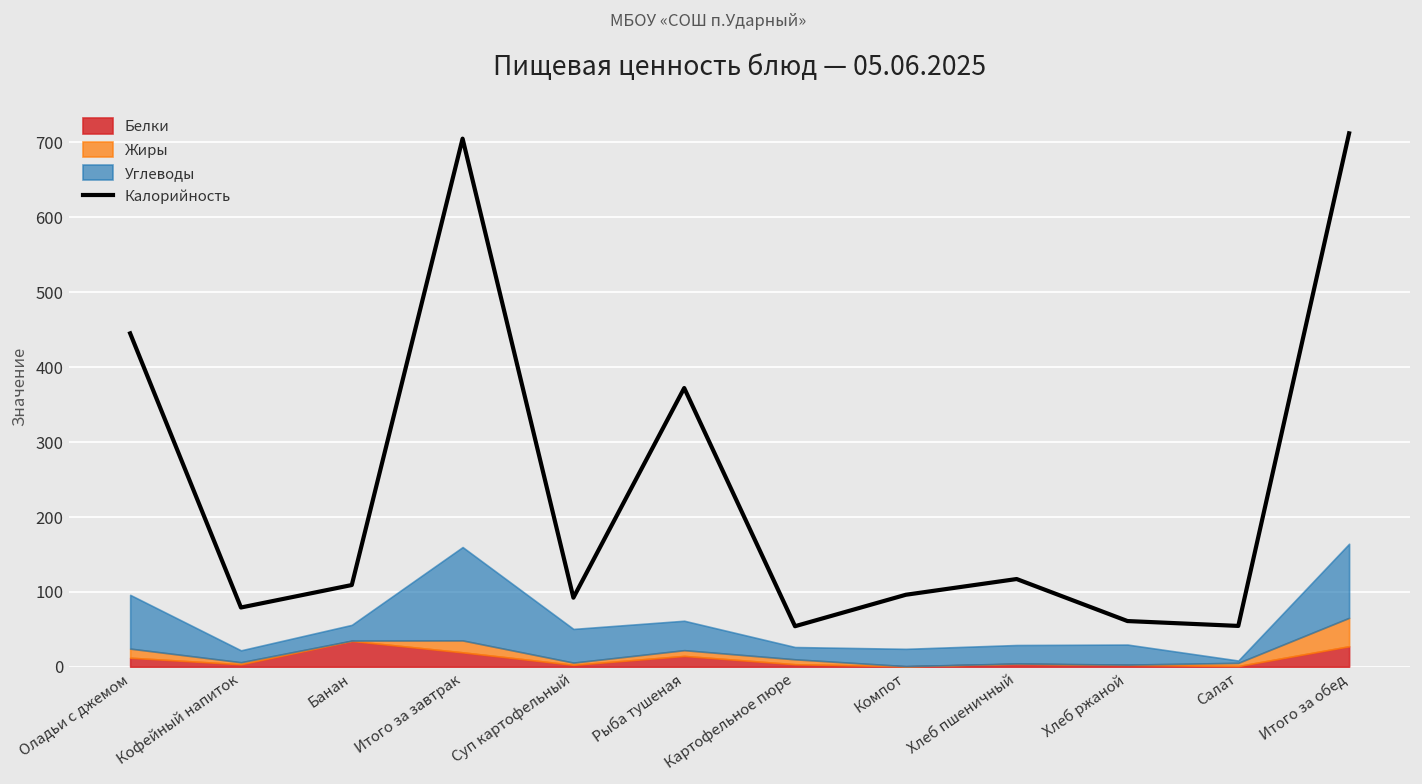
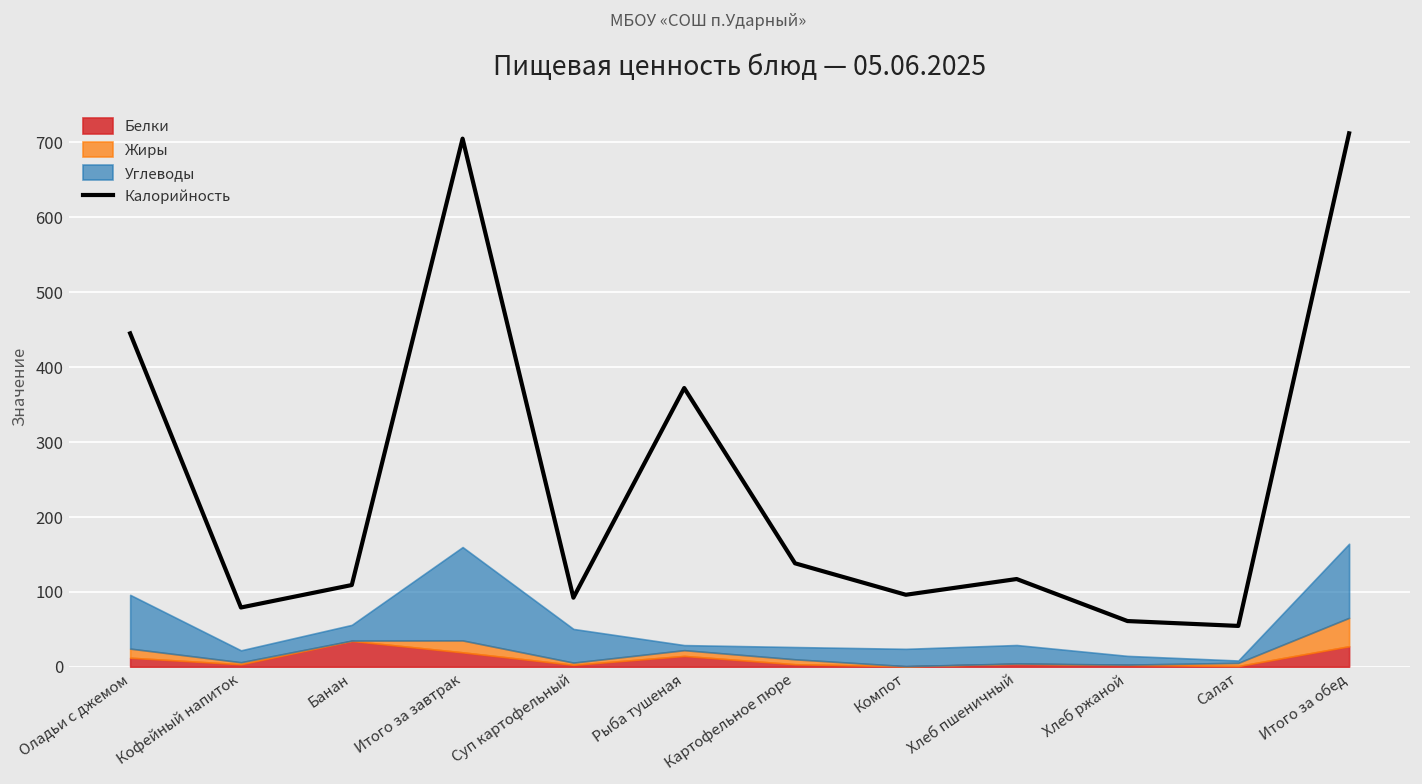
  {
    "Калорийность": {
      "Оладьи с джемом": 450,
      "Кофейный напиток": 80,
      "Банан": 110,
      "Итого за завтрак": 710,
      "Суп картофельный": 90,
      "Рыба тушеная": 370,
-     "Картофельное пюре": 50,
+     "Картофельное пюре": 140,
      "Компот": 100,
      "Хлеб пшеничный": 120,
      "Хлеб ржаной": 60,
      "Салат": 50,
      "Итого за обед": 710
    },
    "Белки": {
      "Оладьи с джемом": 10,
      "Итого за завтрак": 20,
      "Рыба тушеная": 10,
      "Итого за обед": 30
    },
    "Жиры": {
      "Оладьи с джемом": 10,
      "Итого за завтрак": 20,
      "Рыба тушеная": 10,
      "Картофельное пюре": 10,
      "Итого за обед": 40
    },
    "Углеводы": {
      "Оладьи с джемом": 70,
      "Кофейный напиток": 20,
      "Банан": 20,
      "Итого за завтрак": 120,
      "Суп картофельный": 40,
-     "Рыба тушеная": 40,
+     "Рыба тушеная": 10,
      "Картофельное пюре": 20,
      "Компот": 20,
      "Хлеб пшеничный": 20,
-     "Хлеб ржаной": 30,
+     "Хлеб ржаной": 10,
      "Итого за обед": 100
    }
  }
